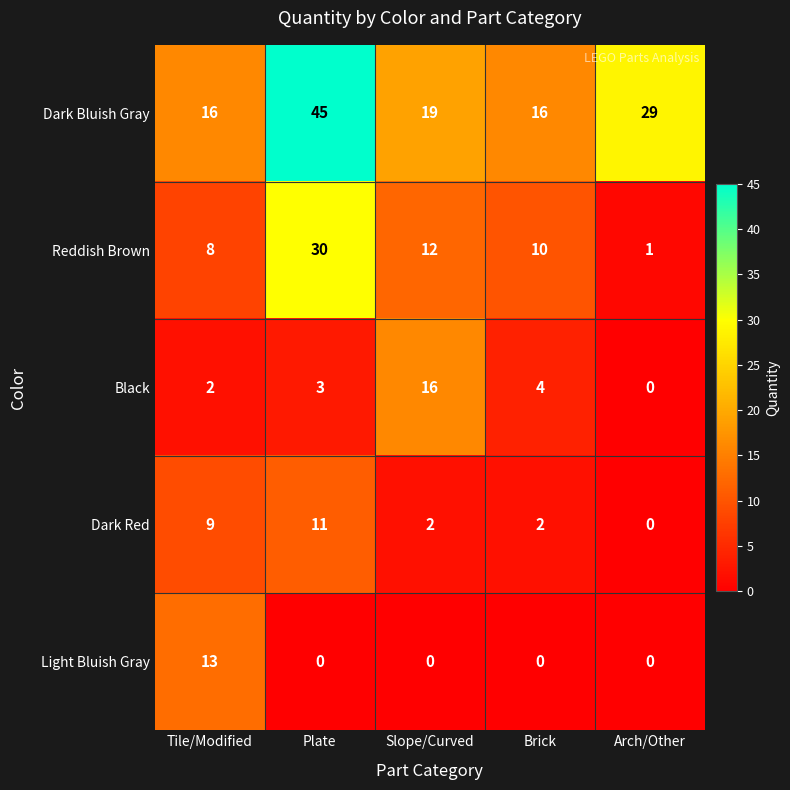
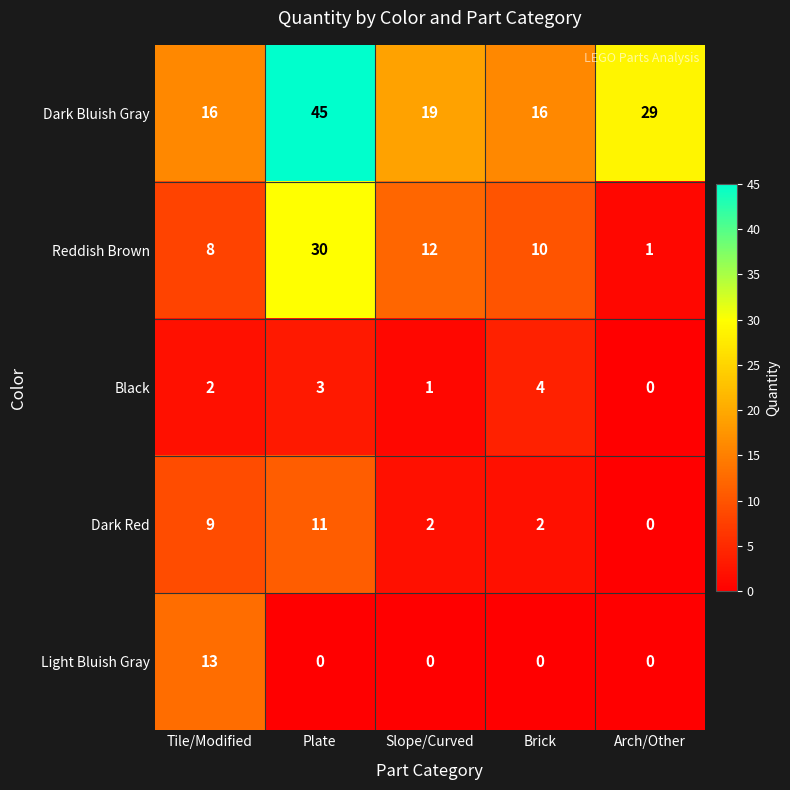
  {
    "Dark Bluish Gray": {
      "Tile/Modified": 16,
      "Plate": 45,
      "Slope/Curved": 19,
      "Brick": 16
    },
    "Reddish Brown": {
      "Tile/Modified": 8,
      "Plate": 30,
      "Slope/Curved": 12,
      "Brick": 10,
      "Arch/Other": 1
    },
    "Black": {
      "Tile/Modified": 2,
      "Plate": 3,
-     "Slope/Curved": 16,
+     "Slope/Curved": 1,
      "Brick": 4,
      "Arch/Other": 0
    },
    "Dark Red": {
      "Tile/Modified": 9,
      "Plate": 11,
      "Slope/Curved": 2,
      "Brick": 2,
      "Arch/Other": 0
    },
    "Light Bluish Gray": {
      "Tile/Modified": 13,
      "Plate": 0,
      "Slope/Curved": 0,
      "Brick": 0,
      "Arch/Other": 0
    }
  }
